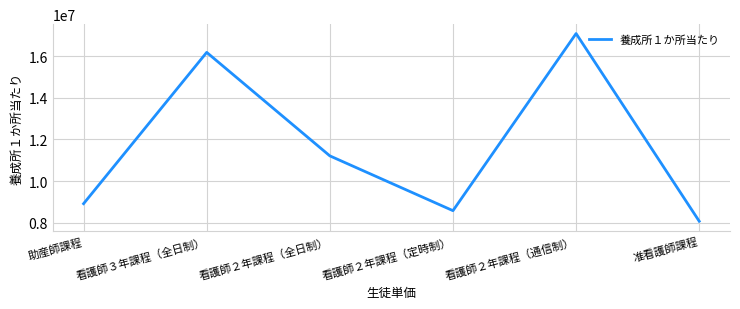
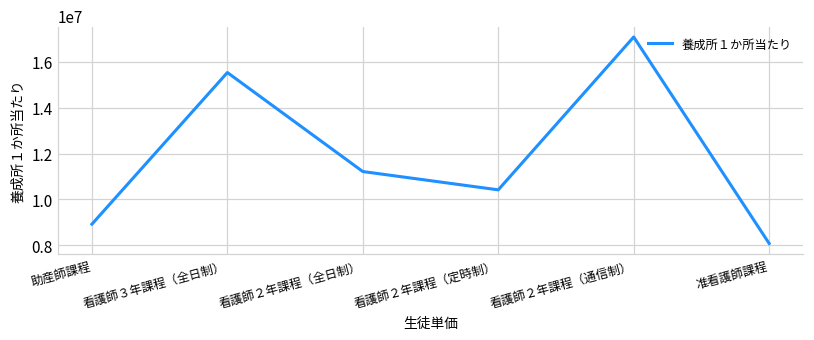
  {
    "助産師課程": 8900000,
-   "看護師３年課程（全日制）": 16200000,
+   "看護師３年課程（全日制）": 15500000,
    "看護師２年課程（全日制）": 11200000,
-   "看護師２年課程（定時制）": 8600000,
+   "看護師２年課程（定時制）": 10400000,
    "看護師２年課程（通信制）": 17100000,
    "准看護師課程": 8100000
  }
